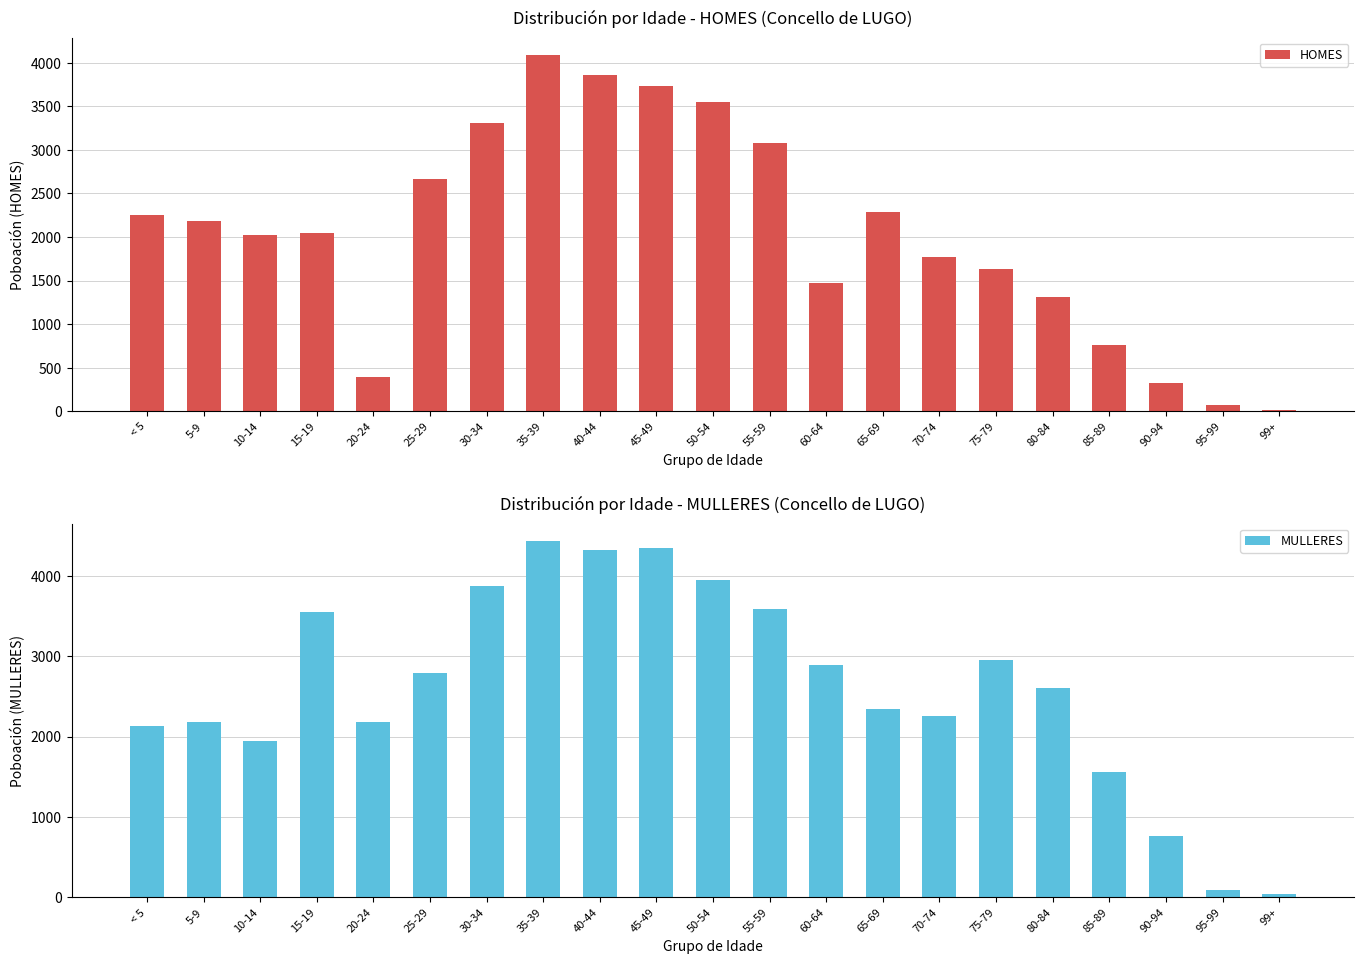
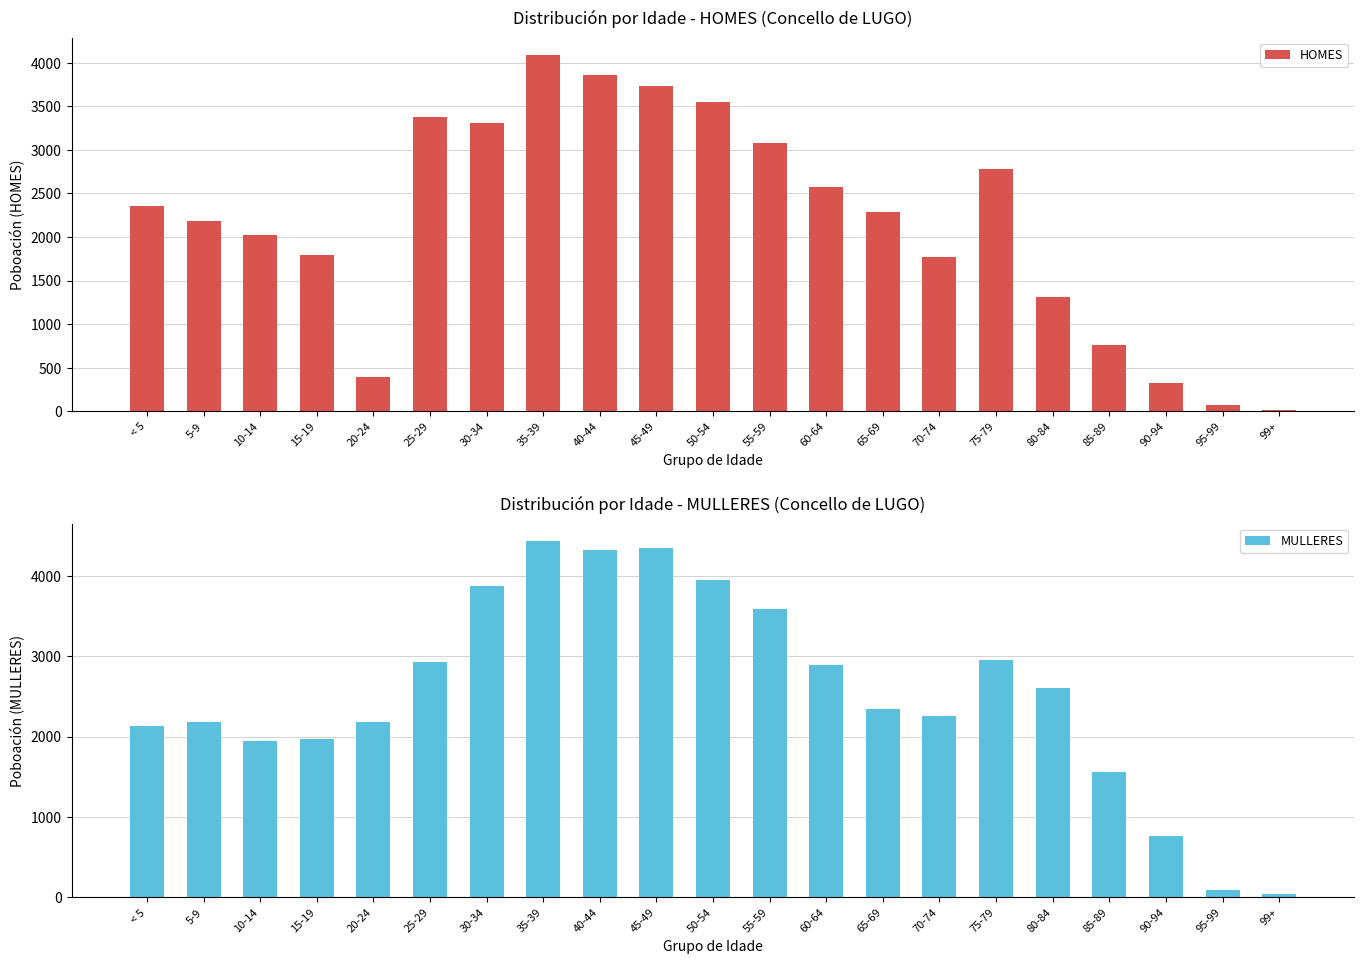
  {
    "Distribución por Idade - HOMES (Concello de LUGO)": {
-     "< 5": 2300,
+     "< 5": 2400,
      "5-9": 2200,
      "10-14": 2000,
-     "15-19": 2100,
+     "15-19": 1800,
      "20-24": 400,
-     "25-29": 2700,
+     "25-29": 3400,
      "30-34": 3300,
      "35-39": 4100,
      "40-44": 3900,
      "45-49": 3700,
      "50-54": 3500,
      "55-59": 3100,
-     "60-64": 1500,
+     "60-64": 2600,
      "65-69": 2300,
      "70-74": 1800,
-     "75-79": 1600,
+     "75-79": 2800,
      "80-84": 1300,
      "85-89": 800,
      "90-94": 300,
      "95-99": 100
    },
    "Distribución por Idade - MULLERES (Concello de LUGO)": {
      "< 5": 2100,
      "5-9": 2200,
      "10-14": 1900,
-     "15-19": 3600,
+     "15-19": 2000,
      "20-24": 2200,
-     "25-29": 2800,
+     "25-29": 2900,
      "30-34": 3900,
      "35-39": 4400,
      "40-44": 4300,
      "45-49": 4300,
      "50-54": 3900,
      "55-59": 3600,
      "60-64": 2900,
      "65-69": 2300,
      "70-74": 2300,
      "75-79": 3000,
      "80-84": 2600,
      "85-89": 1600,
      "90-94": 800,
      "95-99": 100,
      "99+": 0
    }
  }
